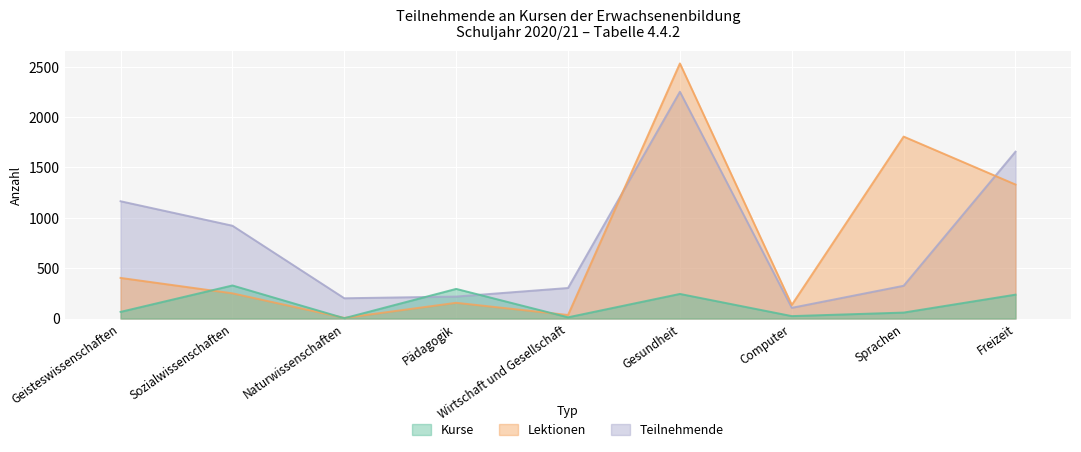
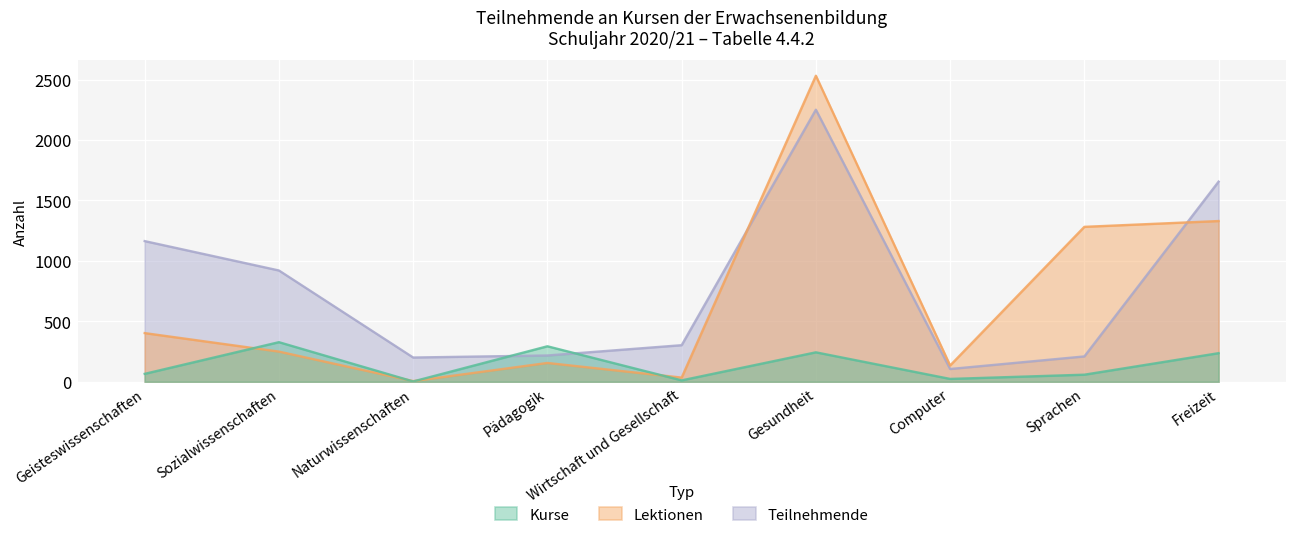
  {
    "Teilnehmende": {
      "Geisteswissenschaften": 1160,
      "Sozialwissenschaften": 920,
      "Naturwissenschaften": 200,
      "Pädagogik": 220,
      "Wirtschaft und Gesellschaft": 300,
      "Gesundheit": 2250,
      "Computer": 110,
-     "Sprachen": 330,
+     "Sprachen": 210,
      "Freizeit": 1660
    },
    "Lektionen": {
      "Geisteswissenschaften": 400,
      "Sozialwissenschaften": 250,
      "Pädagogik": 160,
      "Gesundheit": 2530,
      "Computer": 140,
-     "Sprachen": 1810,
+     "Sprachen": 1280,
      "Freizeit": 1330
    },
    "Kurse": {
      "Geisteswissenschaften": 70,
      "Sozialwissenschaften": 330,
      "Pädagogik": 290,
      "Gesundheit": 240,
      "Computer": 20,
      "Sprachen": 60,
      "Freizeit": 240
    }
  }
